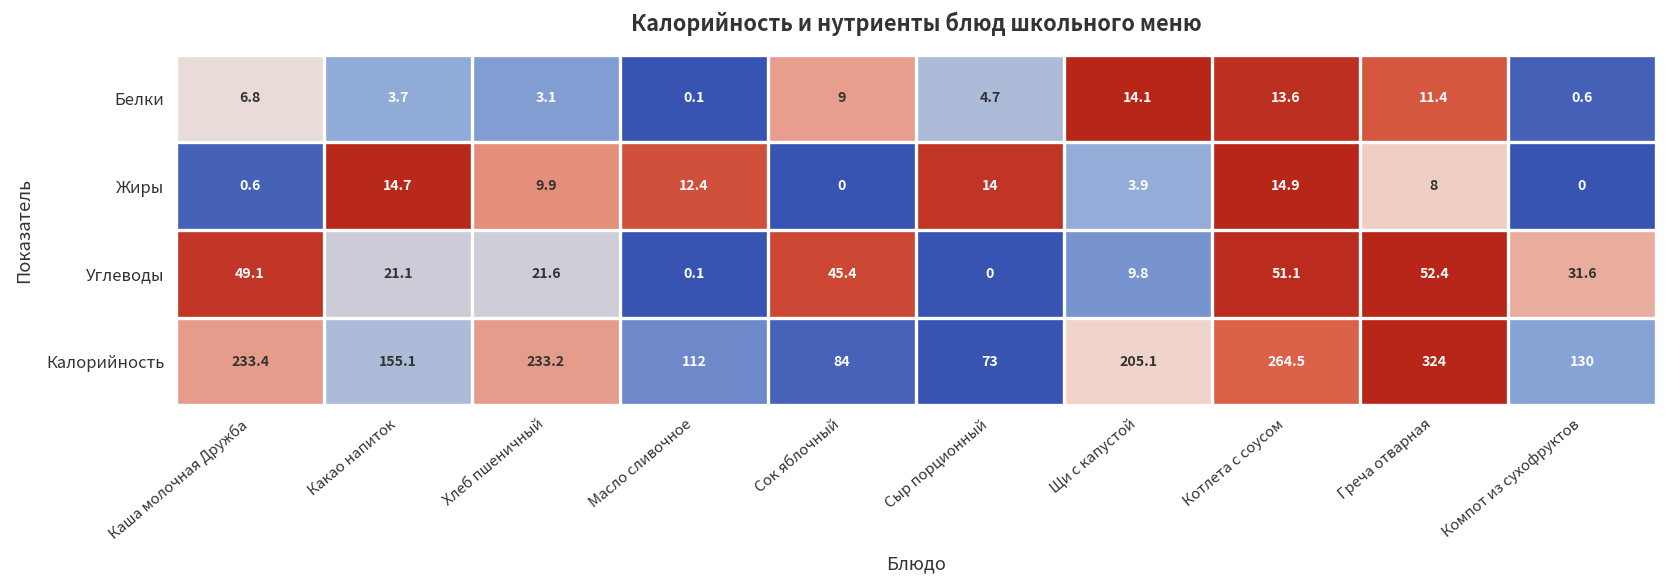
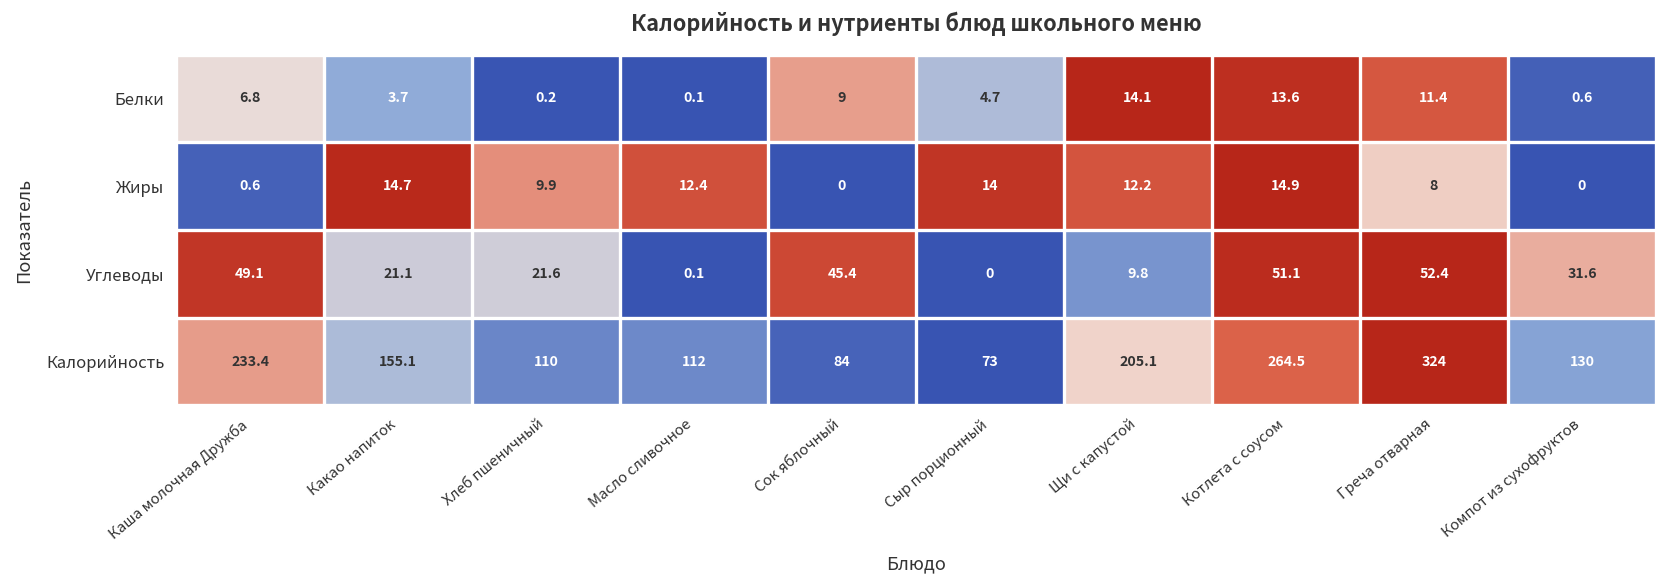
  {
    "Белки": {
      "Каша молочная Дружба": 6.8,
      "Какао напиток": 3.7,
-     "Хлеб пшеничный": 3.1,
+     "Хлеб пшеничный": 0.2,
      "Масло сливочное": 0.1,
      "Сок яблочный": 9,
      "Сыр порционный": 4.7,
      "Щи с капустой": 14.1,
      "Котлета с соусом": 13.6,
      "Греча отварная": 11.4,
      "Компот из сухофруктов": 0.6
    },
    "Жиры": {
      "Каша молочная Дружба": 0.6,
      "Какао напиток": 14.7,
      "Хлеб пшеничный": 9.9,
      "Масло сливочное": 12.4,
      "Сок яблочный": 0,
      "Сыр порционный": 14,
-     "Щи с капустой": 3.9,
+     "Щи с капустой": 12.2,
      "Котлета с соусом": 14.9,
      "Греча отварная": 8,
      "Компот из сухофруктов": 0
    },
    "Углеводы": {
      "Каша молочная Дружба": 49.1,
      "Какао напиток": 21.1,
      "Хлеб пшеничный": 21.6,
      "Масло сливочное": 0.1,
      "Сок яблочный": 45.4,
      "Сыр порционный": 0,
      "Щи с капустой": 9.8,
      "Котлета с соусом": 51.1,
      "Греча отварная": 52.4,
      "Компот из сухофруктов": 31.6
    },
    "Калорийность": {
      "Каша молочная Дружба": 233.4,
      "Какао напиток": 155.1,
-     "Хлеб пшеничный": 233.2,
+     "Хлеб пшеничный": 110,
      "Масло сливочное": 112,
      "Сок яблочный": 84,
      "Сыр порционный": 73,
      "Щи с капустой": 205.1,
      "Котлета с соусом": 264.5,
      "Греча отварная": 324,
      "Компот из сухофруктов": 130
    }
  }
